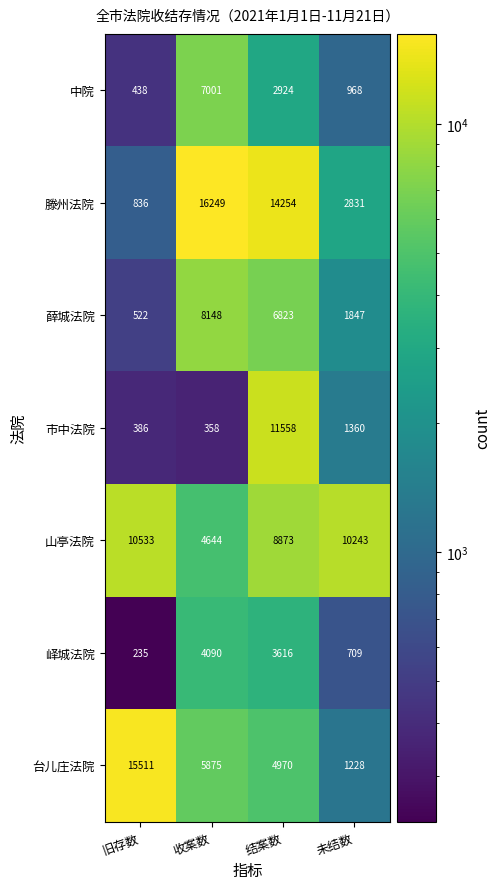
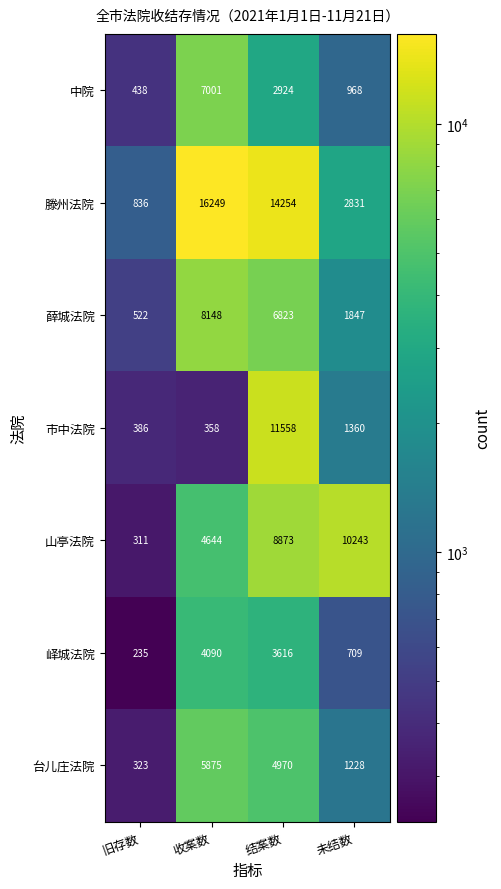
  {
    "中院": {
      "旧存数": 438,
      "收案数": 7001,
      "结案数": 2924,
      "未结数": 968
    },
    "滕州法院": {
      "旧存数": 836,
      "收案数": 16249,
      "结案数": 14254,
      "未结数": 2831
    },
    "薛城法院": {
      "旧存数": 522,
      "收案数": 8148,
      "结案数": 6823,
      "未结数": 1847
    },
    "市中法院": {
      "旧存数": 386,
      "收案数": 358,
      "结案数": 11558,
      "未结数": 1360
    },
    "山亭法院": {
-     "旧存数": 10533,
+     "旧存数": 311,
      "收案数": 4644,
      "结案数": 8873,
      "未结数": 10243
    },
    "峄城法院": {
      "旧存数": 235,
      "收案数": 4090,
      "结案数": 3616,
      "未结数": 709
    },
    "台儿庄法院": {
-     "旧存数": 15511,
+     "旧存数": 323,
      "收案数": 5875,
      "结案数": 4970,
      "未结数": 1228
    }
  }
